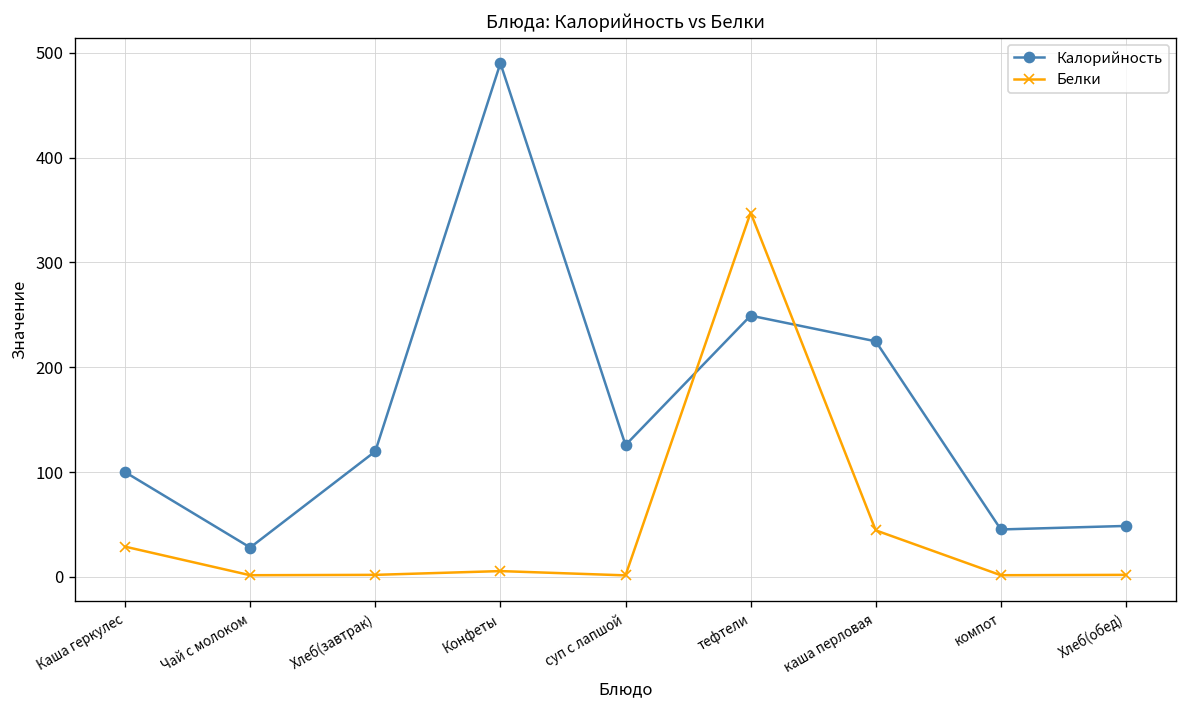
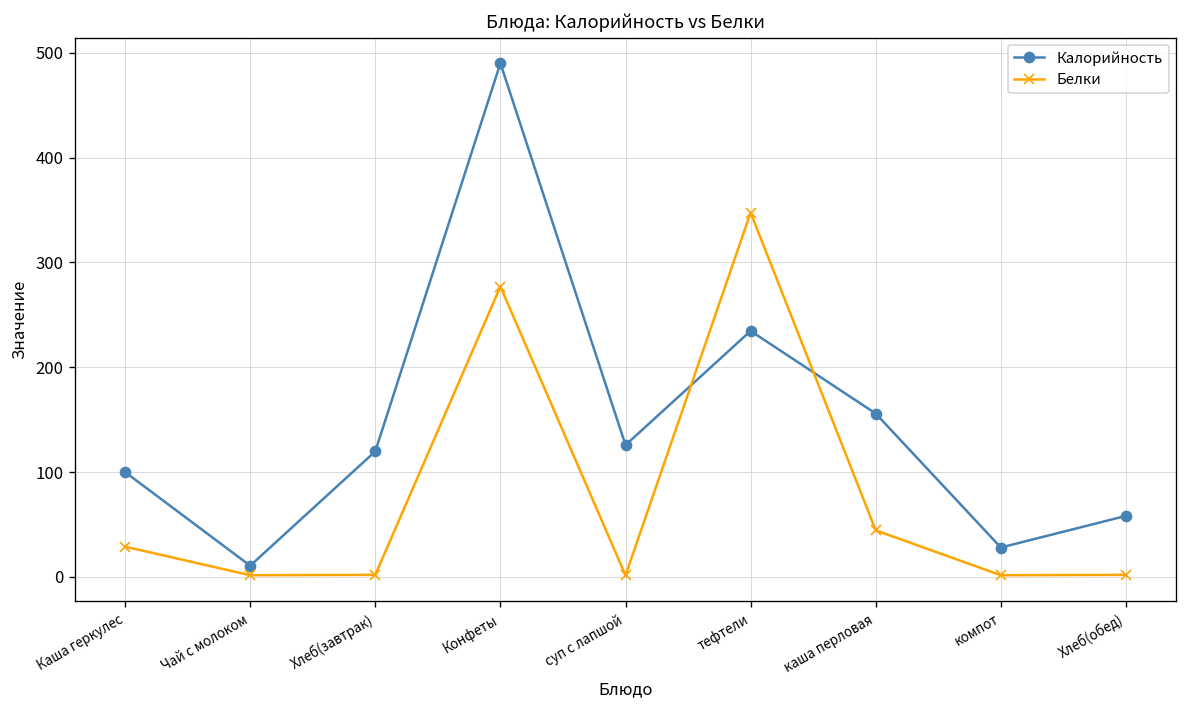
  {
    "Калорийность": {
      "Каша геркулес": 100,
-     "Чай с молоком": 30,
+     "Чай с молоком": 10,
      "Хлеб(завтрак)": 120,
      "Конфеты": 490,
      "суп с лапшой": 130,
-     "тефтели": 250,
-     "каша перловая": 220,
-     "компот": 50,
-     "Хлеб(обед)": 50
+     "тефтели": 230,
+     "каша перловая": 160,
+     "компот": 30,
+     "Хлеб(обед)": 60
    },
    "Белки": {
      "Каша геркулес": 30,
      "Чай с молоком": 0,
      "Хлеб(завтрак)": 0,
-     "Конфеты": 10,
+     "Конфеты": 280,
      "суп с лапшой": 0,
      "тефтели": 350,
      "каша перловая": 40,
      "компот": 0,
      "Хлеб(обед)": 0
    }
  }
